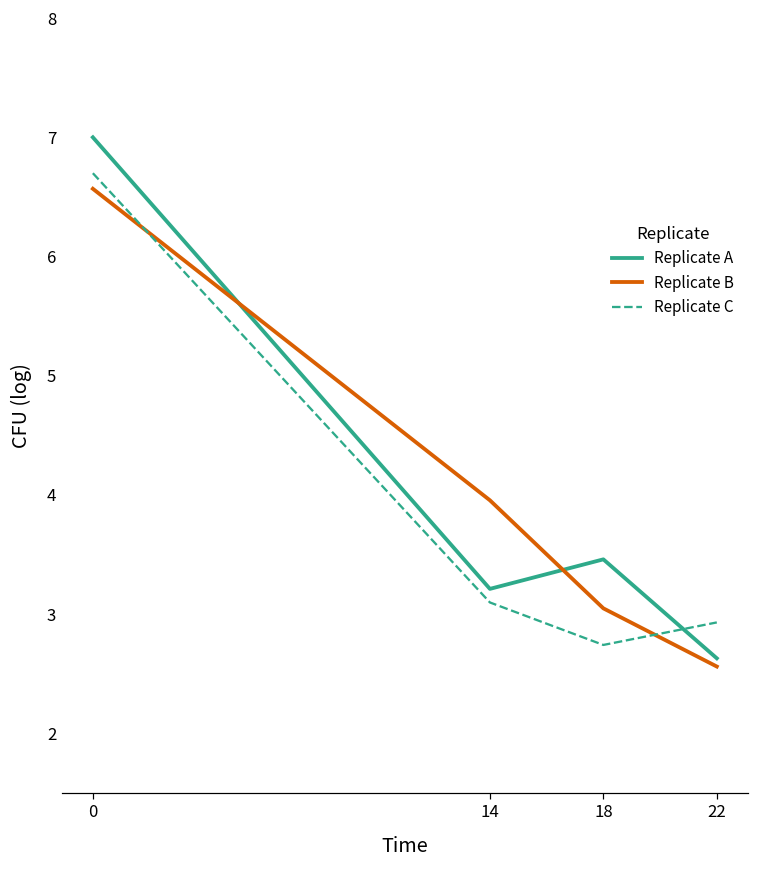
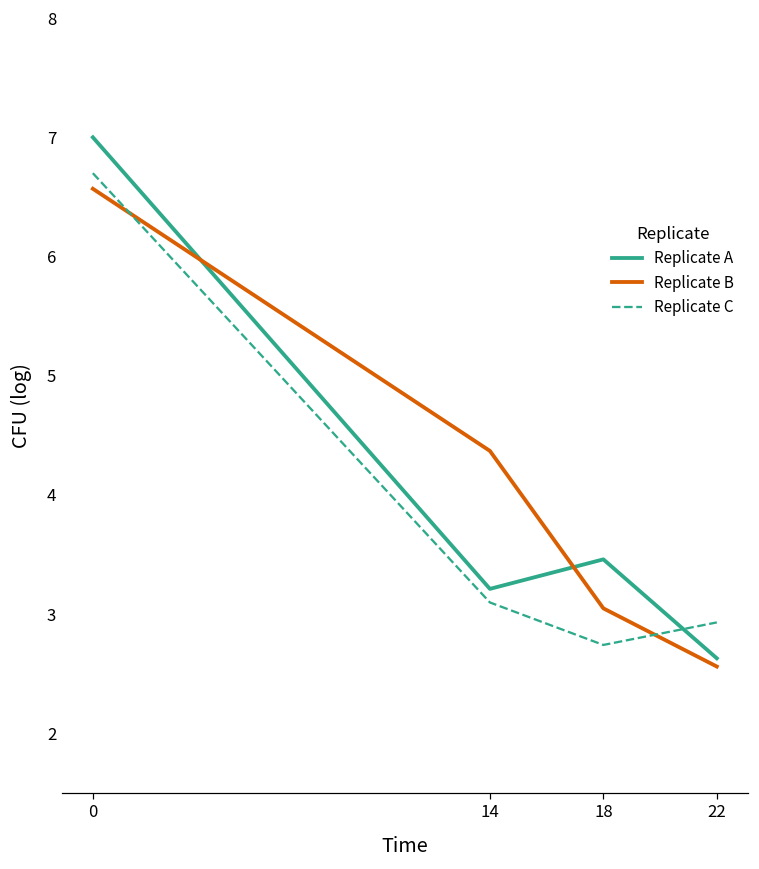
  {
    "Replicate B": {
      "0": 6.57,
-     "14": 3.95,
+     "14": 4.37,
      "18": 3.05,
      "22": 2.56
    }
  }
